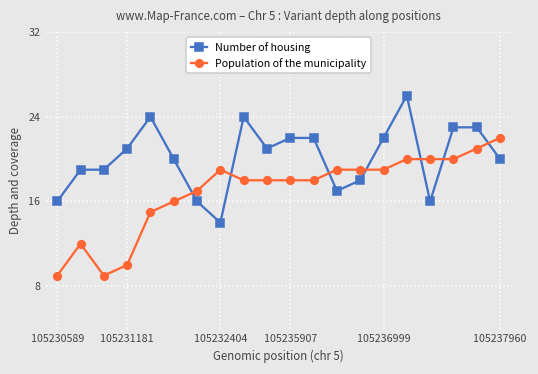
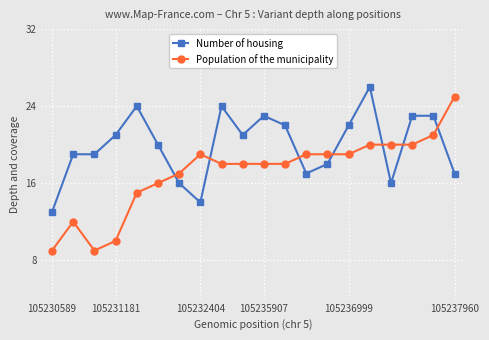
  {
    "Number of housing": {
-     "105230589": 16,
+     "105230589": 13,
      "105231181": 21,
      "105232404": 14,
-     "105235907": 22,
+     "105235907": 23,
      "105236999": 22,
-     "105237960": 20
+     "105237960": 17
    },
    "Population of the municipality": {
      "105230589": 9,
      "105231181": 10,
      "105232404": 19,
      "105235907": 18,
      "105236999": 19,
-     "105237960": 22
+     "105237960": 25
    }
  }
